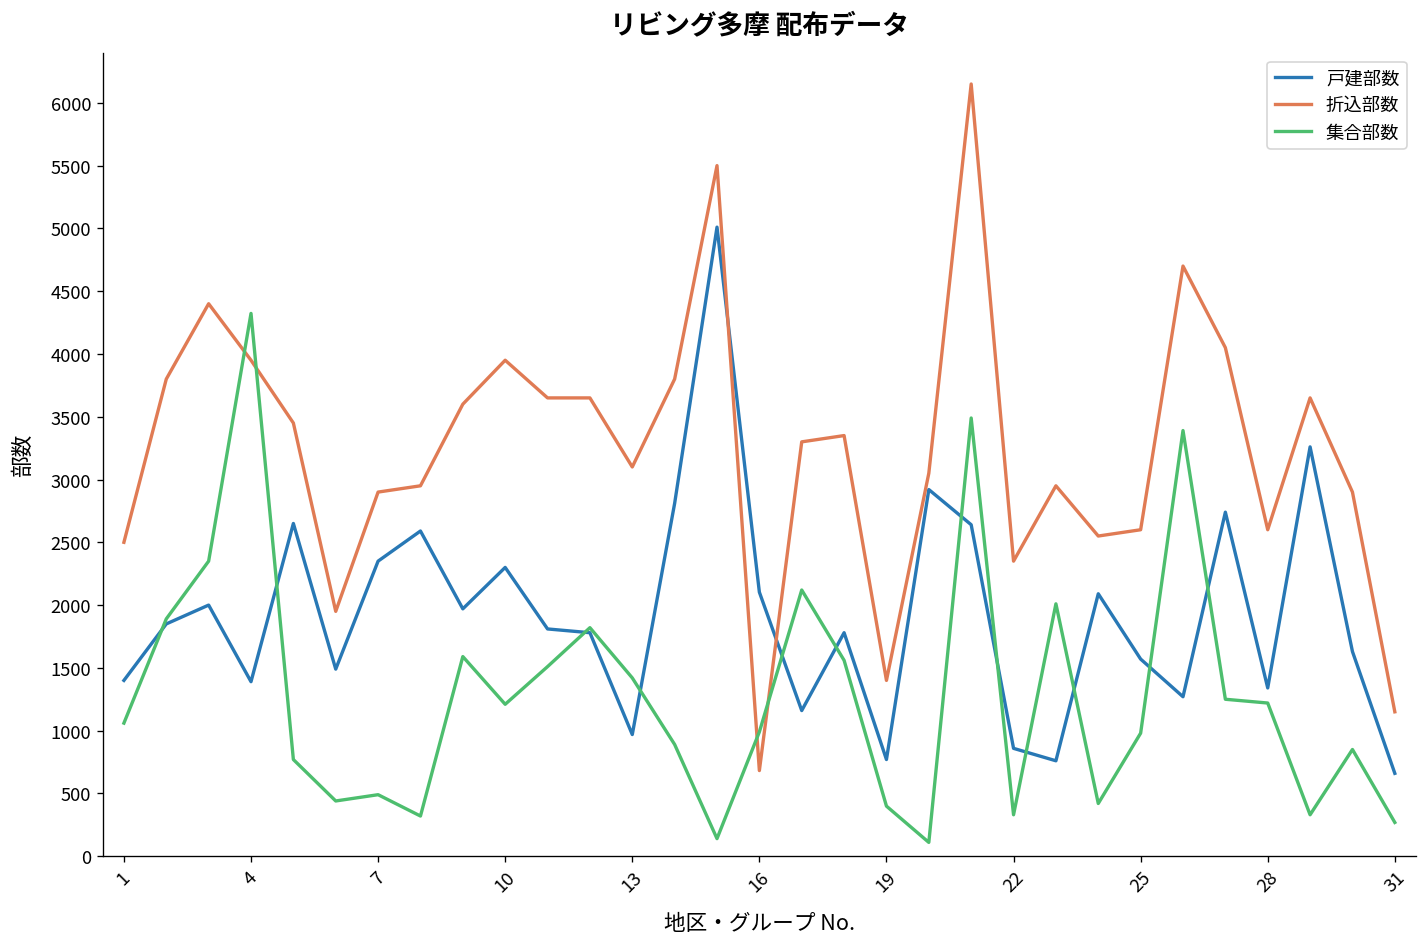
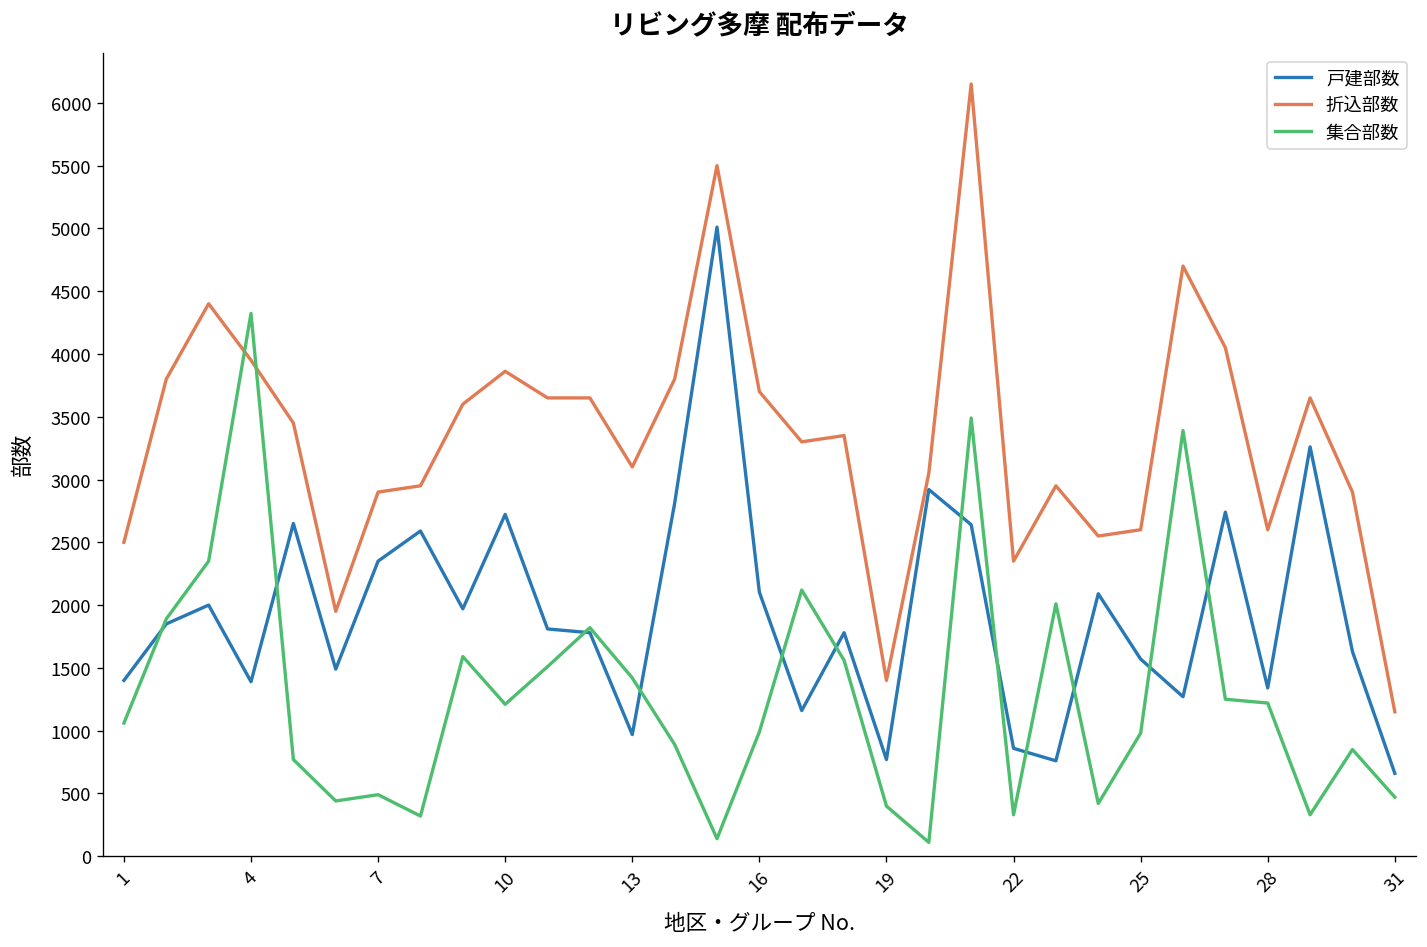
  {
    "戸建部数": {
      "1": 1400,
      "4": 1390,
      "7": 2350,
-     "10": 2300,
+     "10": 2720,
      "13": 970,
      "16": 2100,
      "19": 770,
      "22": 860,
      "25": 1570,
      "28": 1340,
      "31": 660
    },
    "折込部数": {
      "1": 2500,
      "4": 3950,
      "7": 2900,
-     "10": 3950,
+     "10": 3860,
      "13": 3100,
-     "16": 680,
+     "16": 3700,
      "19": 1400,
      "22": 2350,
      "25": 2600,
      "28": 2600,
      "31": 1150
    },
    "集合部数": {
      "1": 1060,
      "4": 4320,
      "7": 490,
      "10": 1210,
      "13": 1420,
      "16": 990,
      "19": 400,
      "22": 330,
      "25": 980,
      "28": 1220,
-     "31": 270
+     "31": 470
    }
  }
